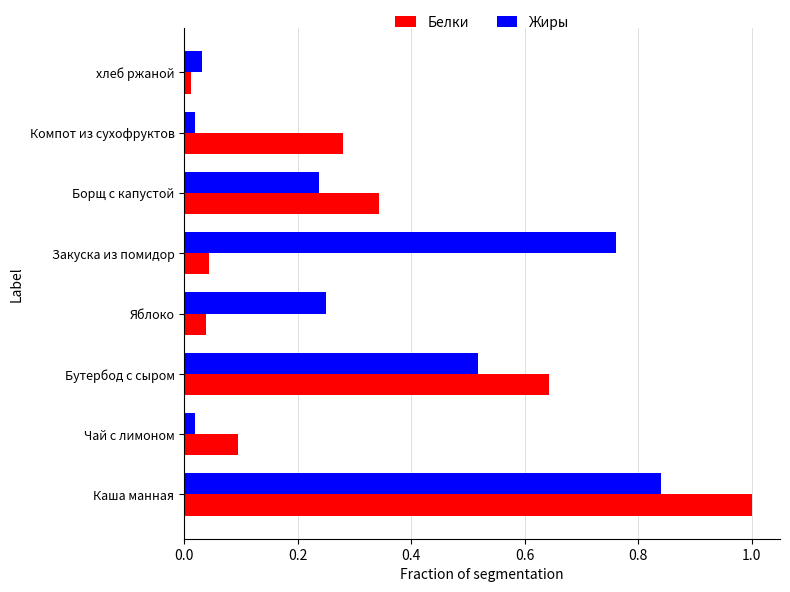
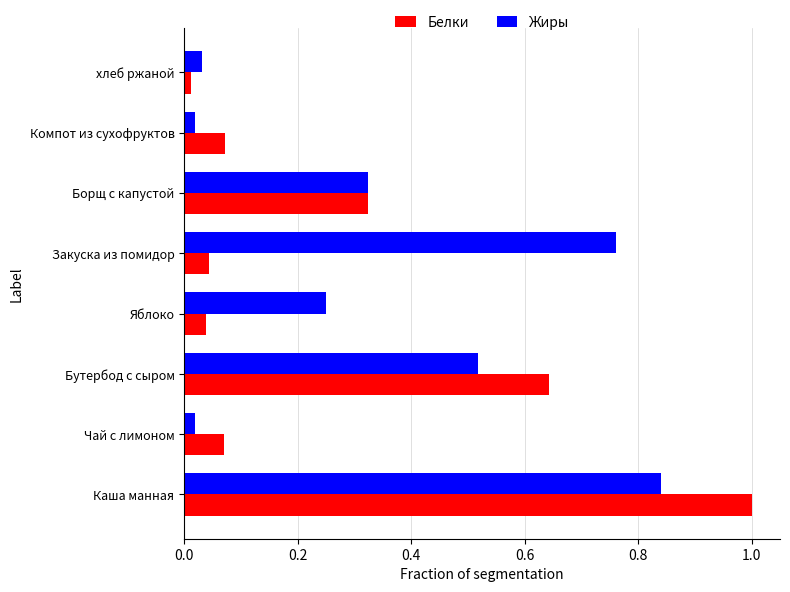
  {
    "Белки": {
      "хлеб ржаной": 0.01,
-     "Компот из сухофруктов": 0.28,
-     "Борщ с капустой": 0.34,
+     "Компот из сухофруктов": 0.07,
+     "Борщ с капустой": 0.32,
      "Закуска из помидор": 0.04,
      "Яблоко": 0.04,
      "Бутербод с сыром": 0.64,
-     "Чай с лимоном": 0.10,
+     "Чай с лимоном": 0.07,
      "Каша манная": 1.00
    },
    "Жиры": {
      "хлеб ржаной": 0.03,
      "Компот из сухофруктов": 0.02,
-     "Борщ с капустой": 0.24,
+     "Борщ с капустой": 0.32,
      "Закуска из помидор": 0.76,
      "Яблоко": 0.25,
      "Бутербод с сыром": 0.52,
      "Чай с лимоном": 0.02,
      "Каша манная": 0.84
    }
  }
